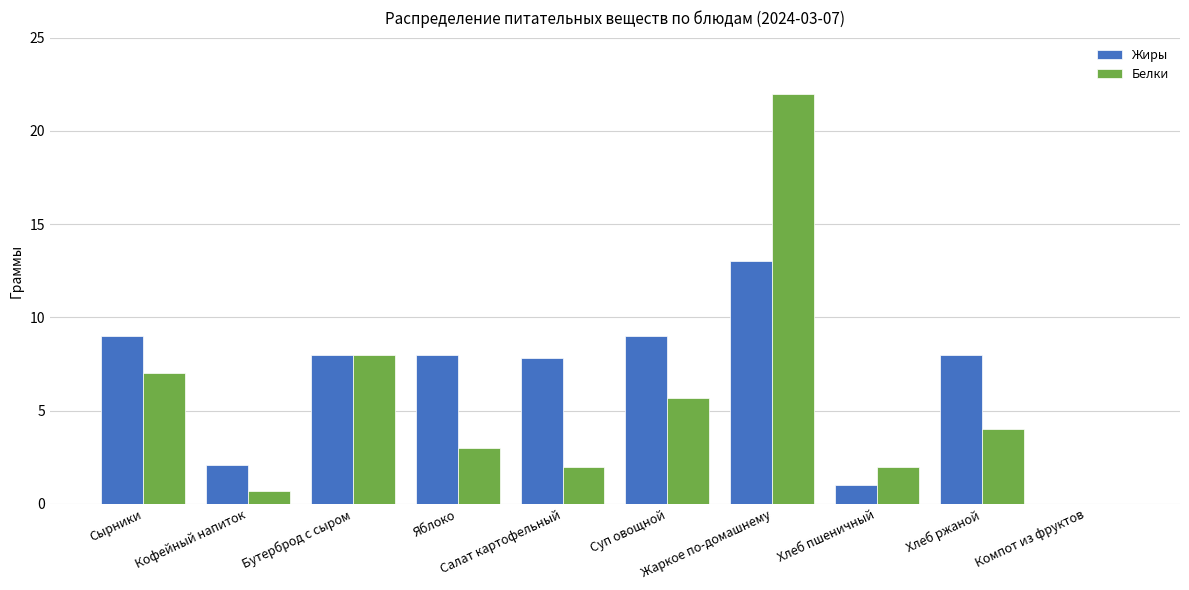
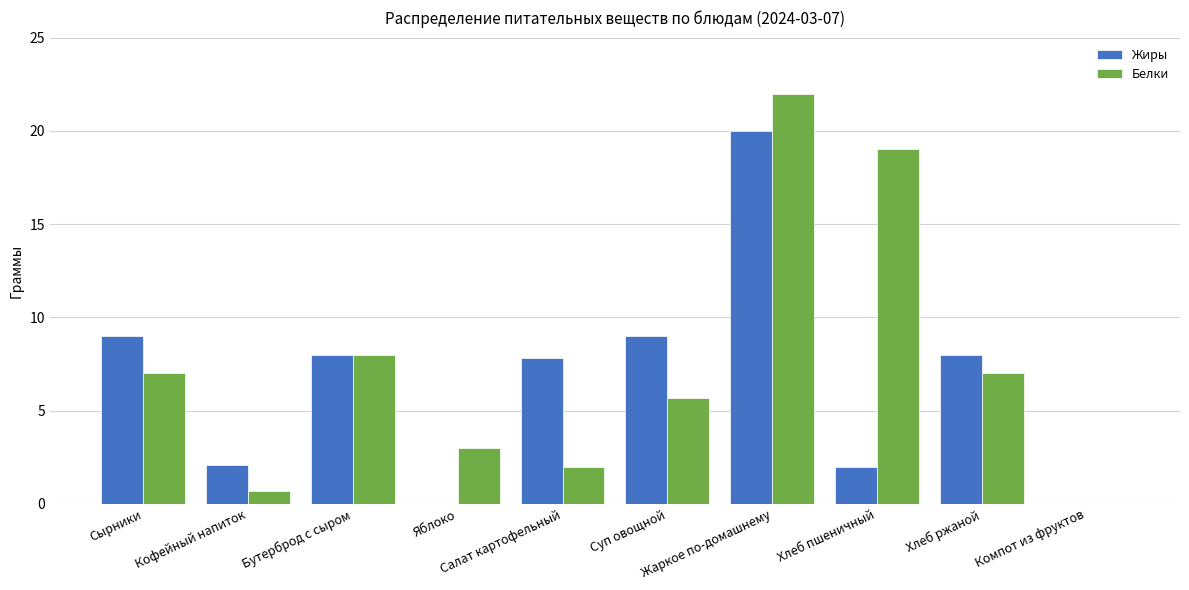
  {
    "Жиры": {
      "Сырники": 9,
      "Кофейный напиток": 2,
      "Бутерброд с сыром": 8,
-     "Яблоко": 8,
+     "Яблоко": 0,
      "Салат картофельный": 7.8,
      "Суп овощной": 9,
-     "Жаркое по-домашнему": 13,
-     "Хлеб пшеничный": 1,
+     "Жаркое по-домашнему": 20,
+     "Хлеб пшеничный": 2,
      "Хлеб ржаной": 8,
      "Компот из фруктов": 0
    },
    "Белки": {
      "Сырники": 7,
      "Кофейный напиток": 0.7,
      "Бутерброд с сыром": 8,
      "Яблоко": 3,
      "Салат картофельный": 2,
      "Суп овощной": 5.7,
      "Жаркое по-домашнему": 22,
-     "Хлеб пшеничный": 2,
-     "Хлеб ржаной": 4,
+     "Хлеб пшеничный": 19,
+     "Хлеб ржаной": 7,
      "Компот из фруктов": 0
    }
  }
